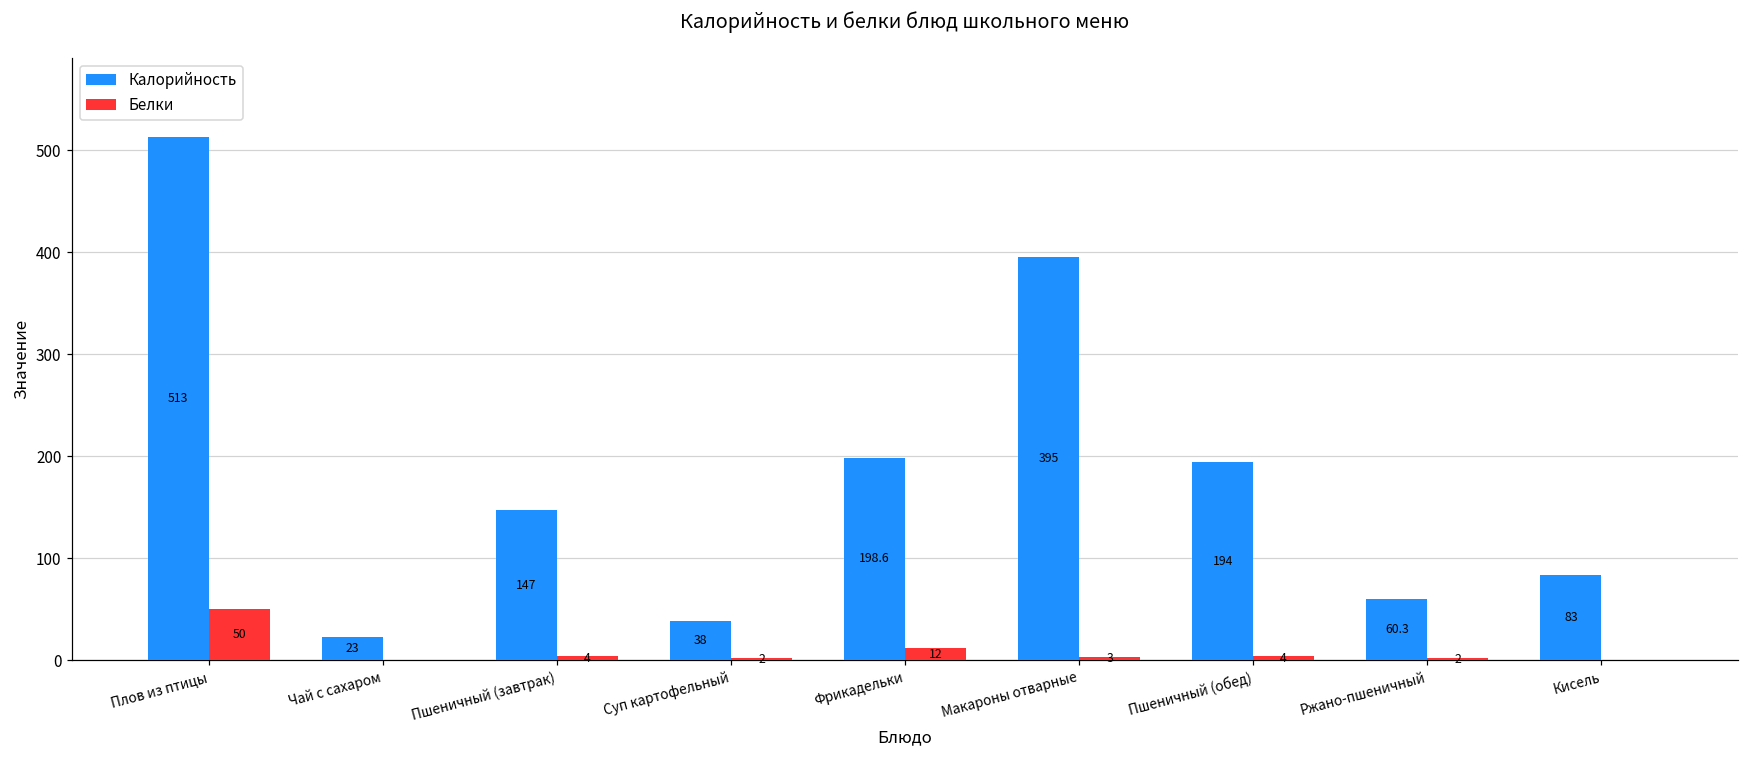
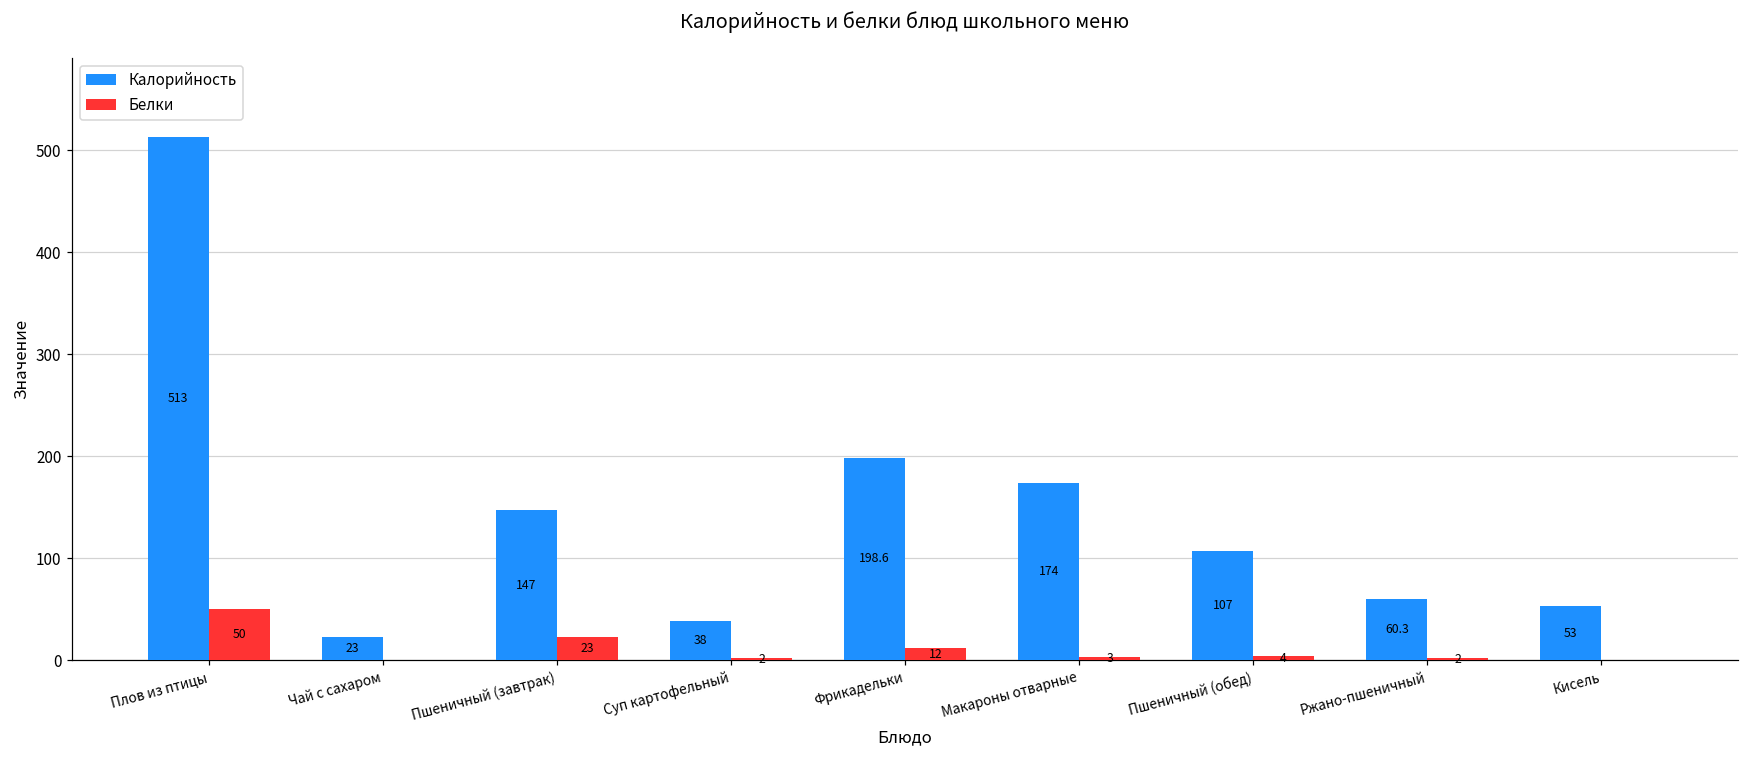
  {
    "Калорийность": {
      "Плов из птицы": 513,
      "Чай с сахаром": 23,
      "Пшеничный (завтрак)": 147,
      "Суп картофельный": 38,
      "Фрикадельки": 198.6,
-     "Макароны отварные": 395,
-     "Пшеничный (обед)": 194,
+     "Макароны отварные": 174,
+     "Пшеничный (обед)": 107,
      "Ржано-пшеничный": 60.3,
-     "Кисель": 83
+     "Кисель": 53
    },
    "Белки": {
      "Плов из птицы": 50,
-     "Пшеничный (завтрак)": 4,
+     "Пшеничный (завтрак)": 23,
      "Суп картофельный": 2,
      "Фрикадельки": 12,
      "Макароны отварные": 3,
      "Пшеничный (обед)": 4,
      "Ржано-пшеничный": 2
    }
  }
